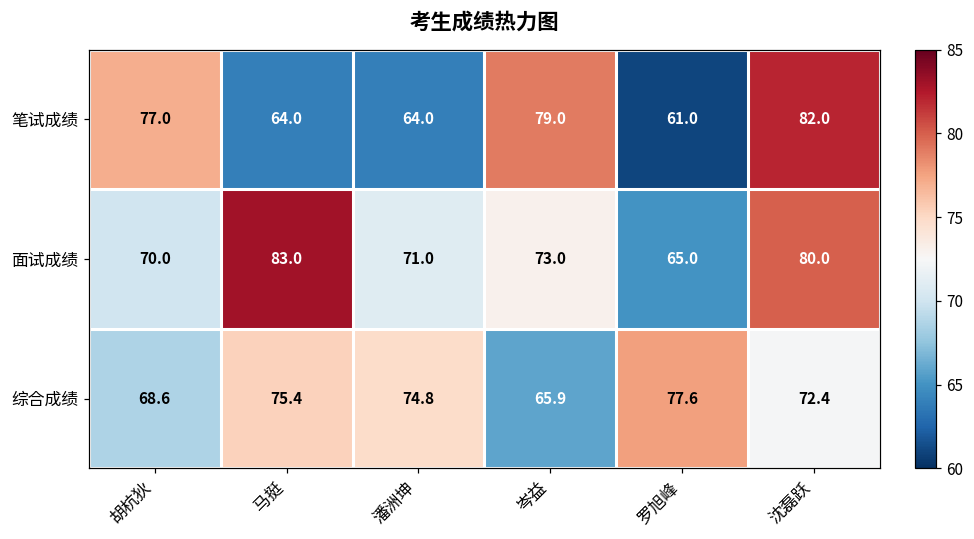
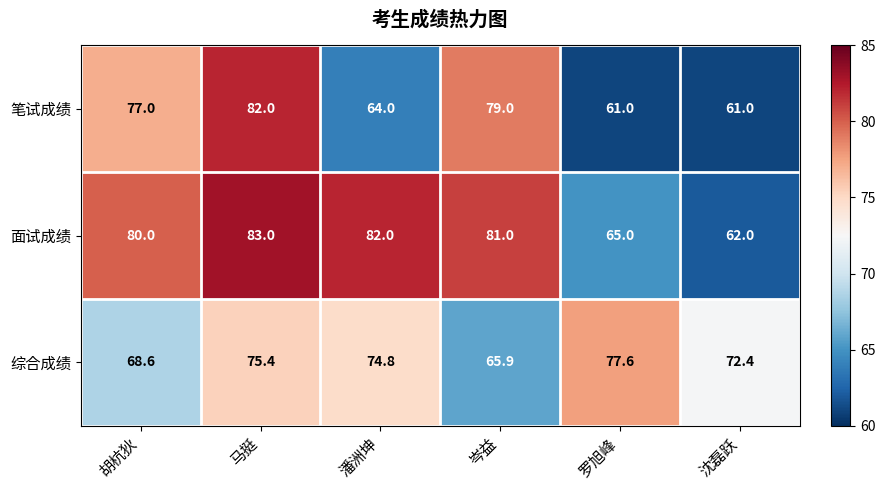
  {
    "笔试成绩": {
      "胡杭狄": 77.0,
-     "马挺": 64.0,
+     "马挺": 82.0,
      "潘洲坤": 64.0,
      "岑益": 79.0,
      "罗旭峰": 61.0,
-     "沈磊跃": 82.0
+     "沈磊跃": 61.0
    },
    "面试成绩": {
-     "胡杭狄": 70.0,
+     "胡杭狄": 80.0,
      "马挺": 83.0,
-     "潘洲坤": 71.0,
-     "岑益": 73.0,
+     "潘洲坤": 82.0,
+     "岑益": 81.0,
      "罗旭峰": 65.0,
-     "沈磊跃": 80.0
+     "沈磊跃": 62.0
    },
    "综合成绩": {
      "胡杭狄": 68.6,
      "马挺": 75.4,
      "潘洲坤": 74.8,
      "岑益": 65.9,
      "罗旭峰": 77.6,
      "沈磊跃": 72.4
    }
  }
